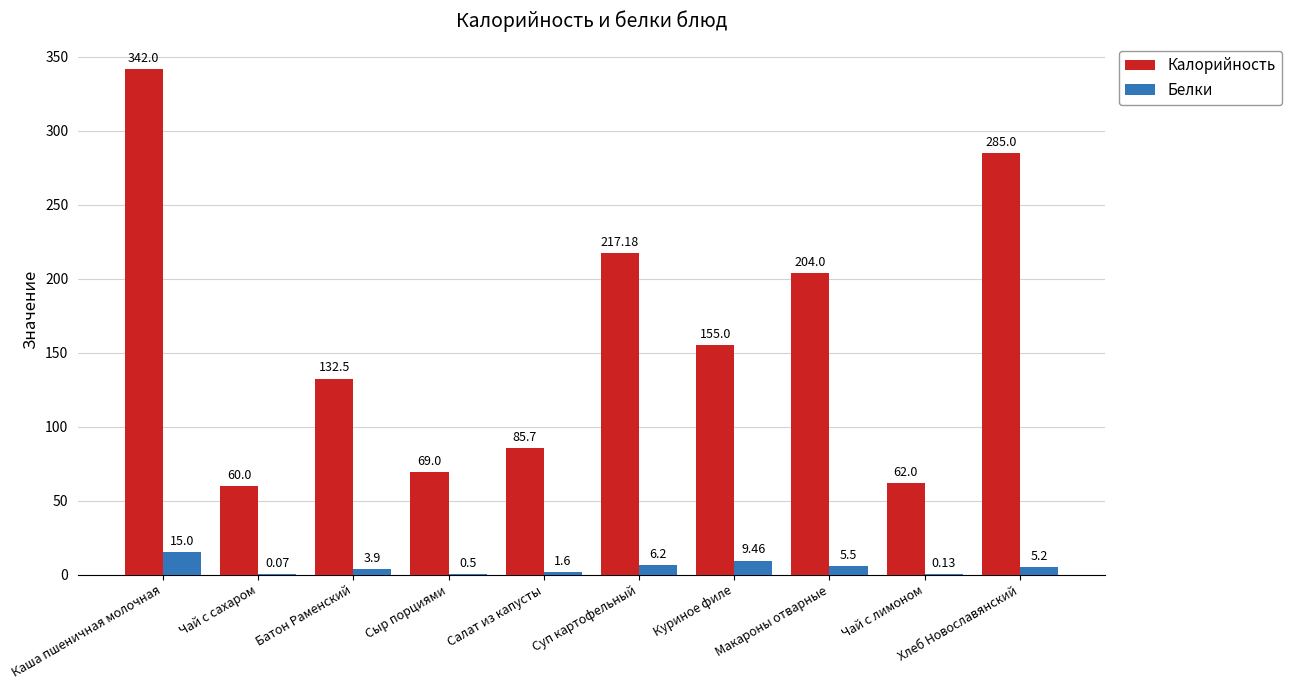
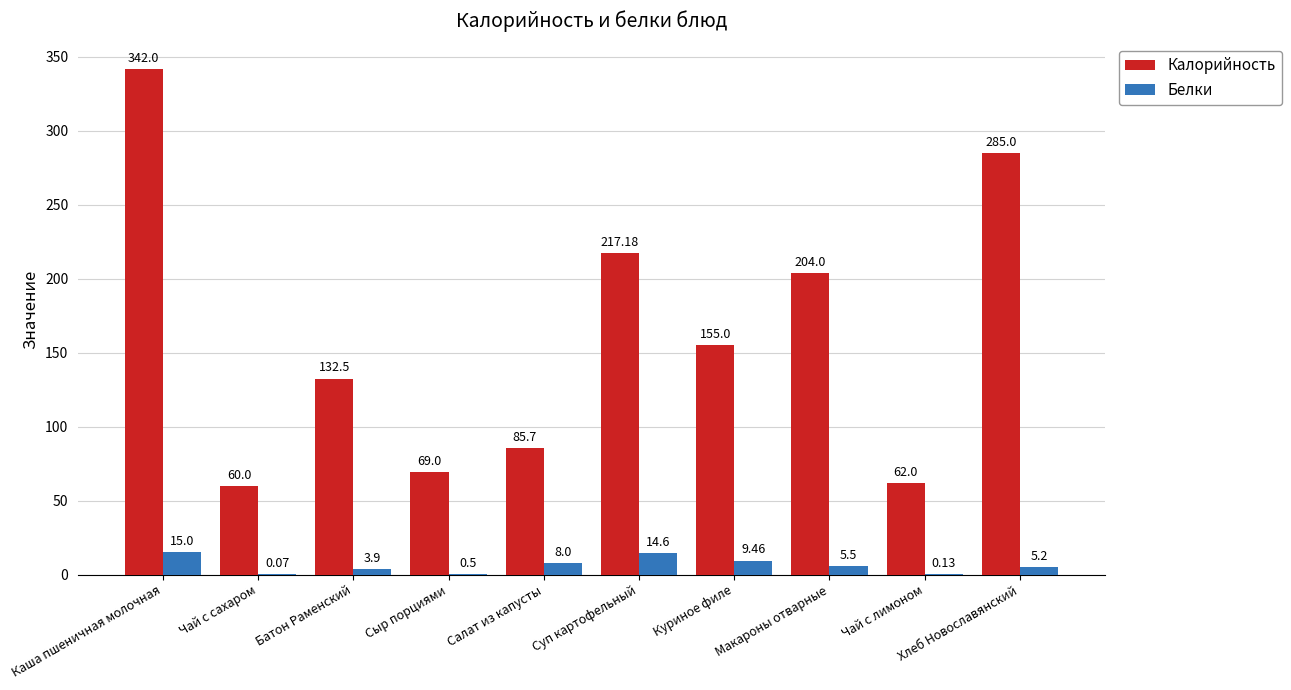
  {
    "Калорийность": {
      "Каша пшеничная молочная": 342.0,
      "Чай с сахаром": 60.0,
      "Батон Раменский": 132.5,
      "Сыр порциями": 69.0,
      "Салат из капусты": 85.7,
      "Суп картофельный": 217.18,
      "Куриное филе": 155.0,
      "Макароны отварные": 204.0,
      "Чай с лимоном": 62.0,
      "Хлеб Новославянский": 285.0
    },
    "Белки": {
      "Каша пшеничная молочная": 15.0,
      "Чай с сахаром": 0.07,
      "Батон Раменский": 3.9,
      "Сыр порциями": 0.5,
-     "Салат из капусты": 1.6,
-     "Суп картофельный": 6.2,
+     "Салат из капусты": 8.0,
+     "Суп картофельный": 14.6,
      "Куриное филе": 9.46,
      "Макароны отварные": 5.5,
      "Чай с лимоном": 0.13,
      "Хлеб Новославянский": 5.2
    }
  }
